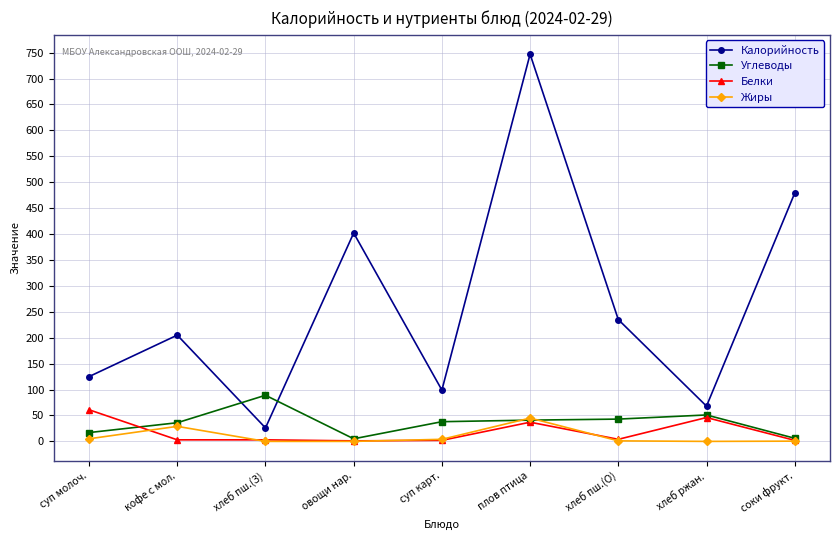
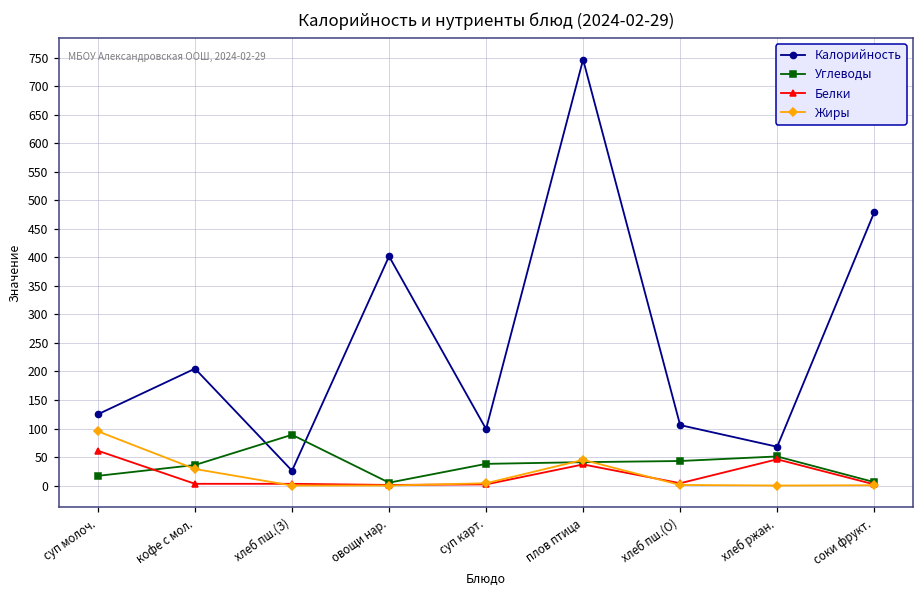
  {
    "Калорийность": {
      "суп молоч.": 130,
      "кофе с мол.": 210,
      "хлеб пш.(З)": 30,
      "овощи нар.": 400,
      "суп карт.": 100,
      "плов птица": 750,
-     "хлеб пш.(О)": 240,
+     "хлеб пш.(О)": 110,
      "хлеб ржан.": 70,
      "соки фрукт.": 480
    },
    "Углеводы": {
      "суп молоч.": 20,
      "кофе с мол.": 40,
      "хлеб пш.(З)": 90,
      "суп карт.": 40,
      "хлеб пш.(О)": 40
    },
    "Белки": {
      "суп молоч.": 60,
      "кофе с мол.": 0
    },
    "Жиры": {
-     "суп молоч.": 10,
+     "суп молоч.": 100,
      "кофе с мол.": 30,
      "хлеб ржан.": 0
    }
  }
